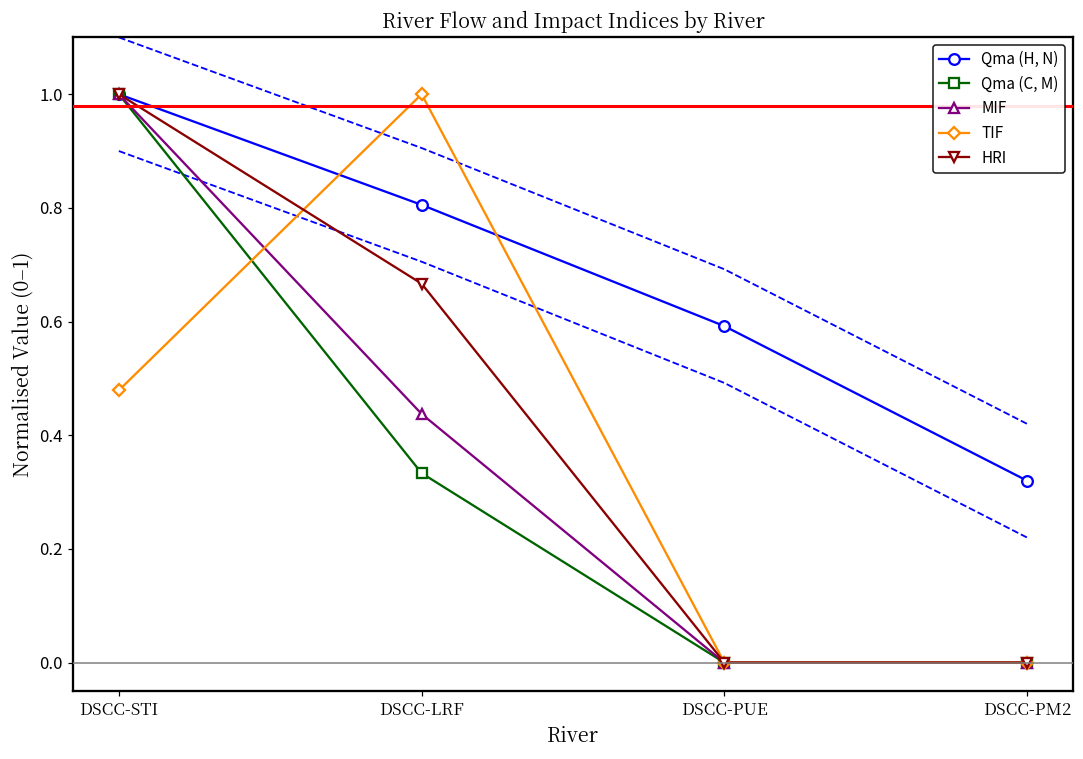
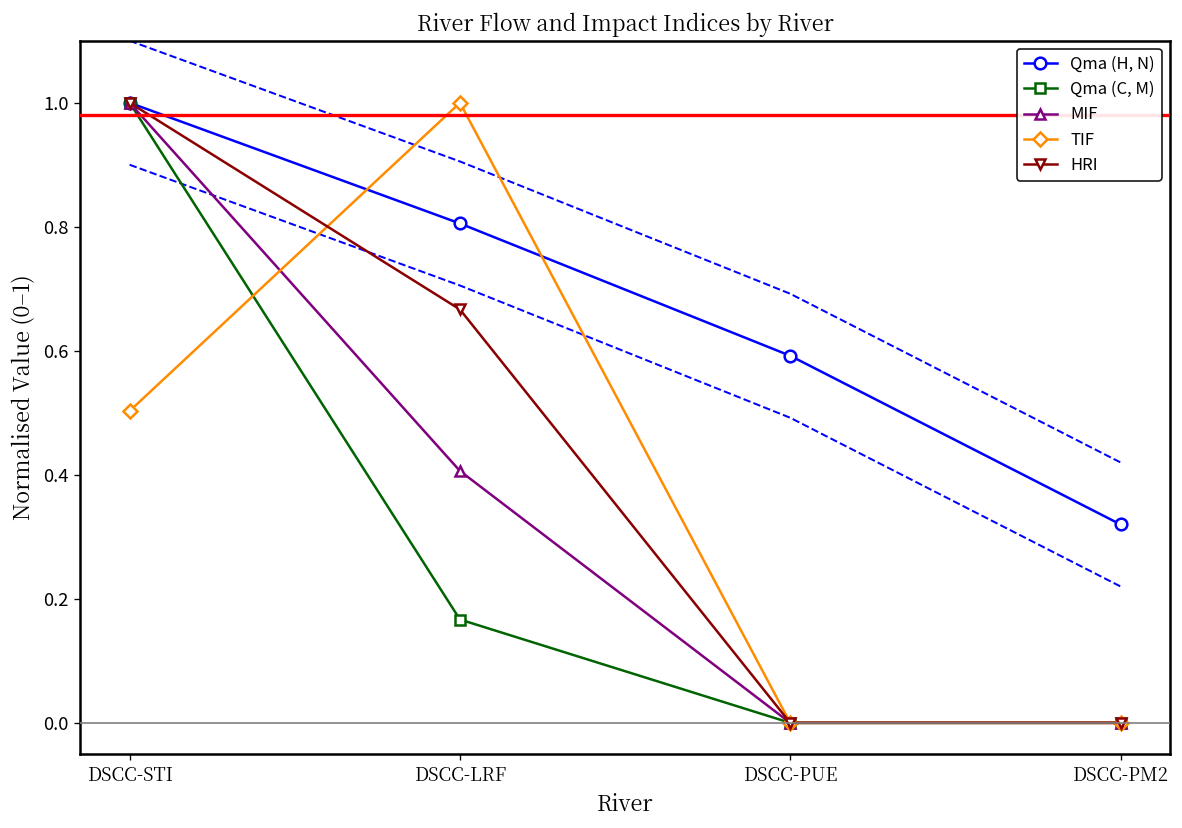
  {
    "Qma (C, M)": {
-     "DSCC-LRF": 0.33
+     "DSCC-LRF": 0.17
    },
    "MIF": {
-     "DSCC-LRF": 0.44
+     "DSCC-LRF": 0.41
    },
    "TIF": {
-     "DSCC-STI": 0.48,
+     "DSCC-STI": 0.50,
      "DSCC-LRF": 1.00
    },
    "HRI": {
      "DSCC-LRF": 0.67
    }
  }
